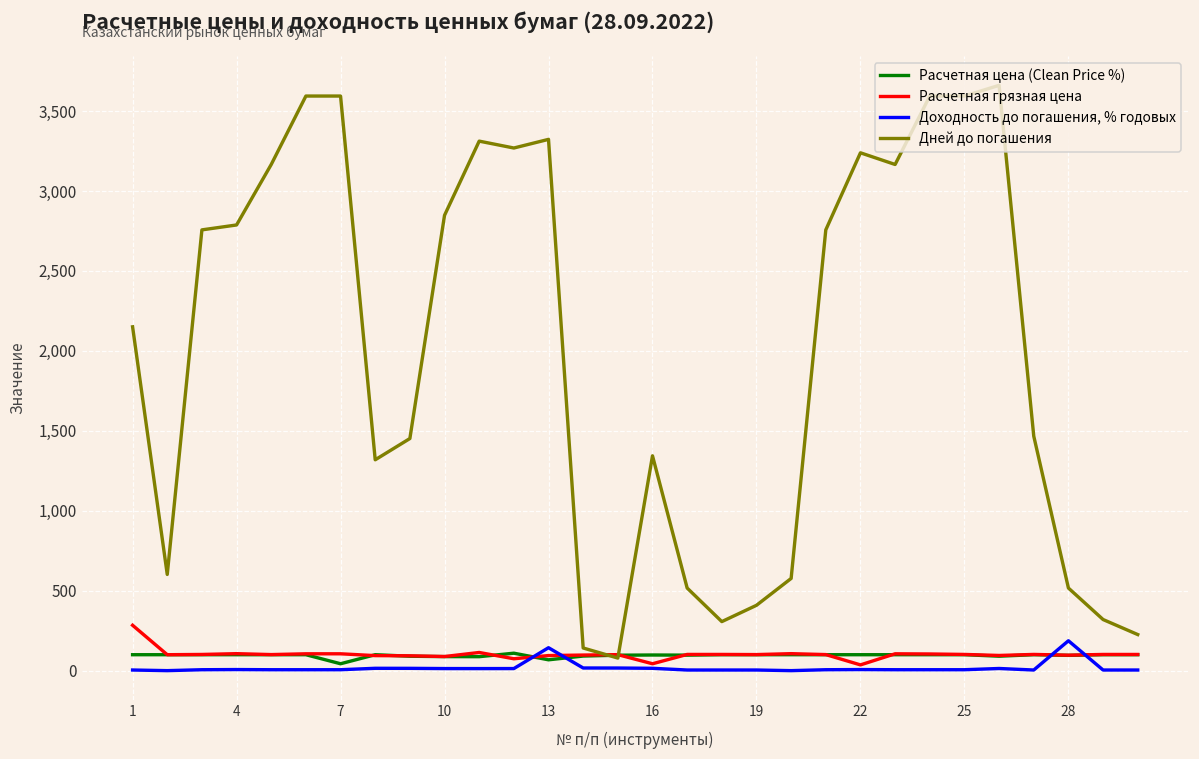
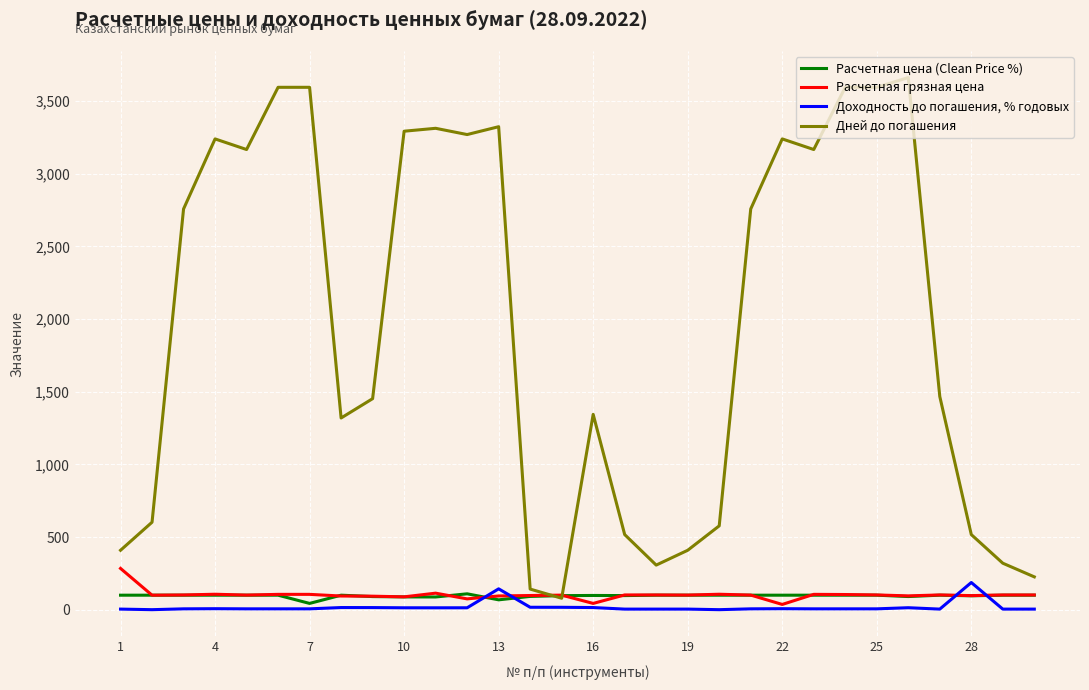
  {
    "Расчетная цена (Clean Price %)": {
      "1": "100",
      "7": "40",
      "13": "70",
      "16": "100",
      "22": "100"
    },
    "Расчетная грязная цена": {
      "1": "280",
      "7": "110",
      "13": "90",
      "16": "40",
      "22": "40"
    },
    "Доходность до погашения, % годовых": {
      "1": "0",
      "4": "10",
      "7": "10",
      "10": "10",
      "13": "140",
      "16": "10",
      "19": "0",
      "22": "10",
      "25": "10",
      "28": "190"
    },
    "Дней до погашения": {
-     "1": "2,150",
-     "4": "2,790",
+     "1": "410",
+     "4": "3,240",
      "7": "3,590",
-     "10": "2,850",
+     "10": "3,290",
      "13": "3,320",
      "16": "1,340",
      "19": "410",
      "22": "3,240",
      "28": "520"
    }
  }
